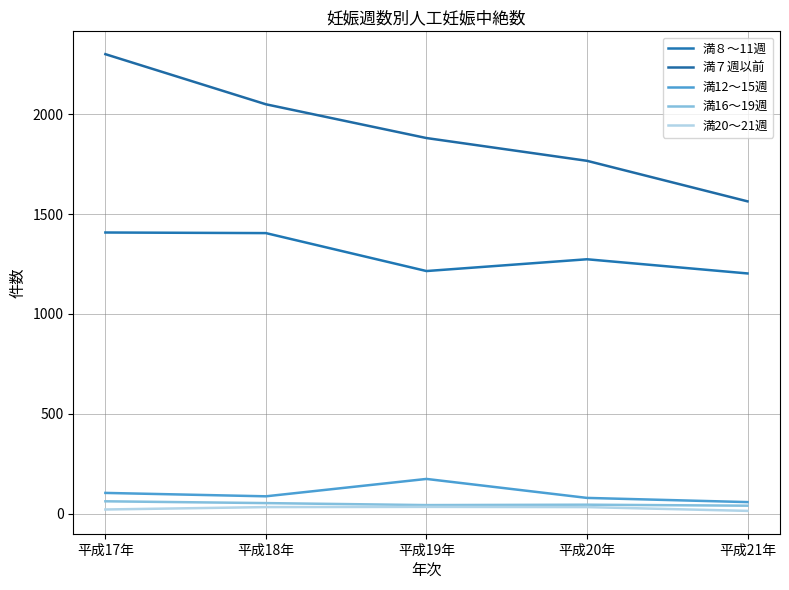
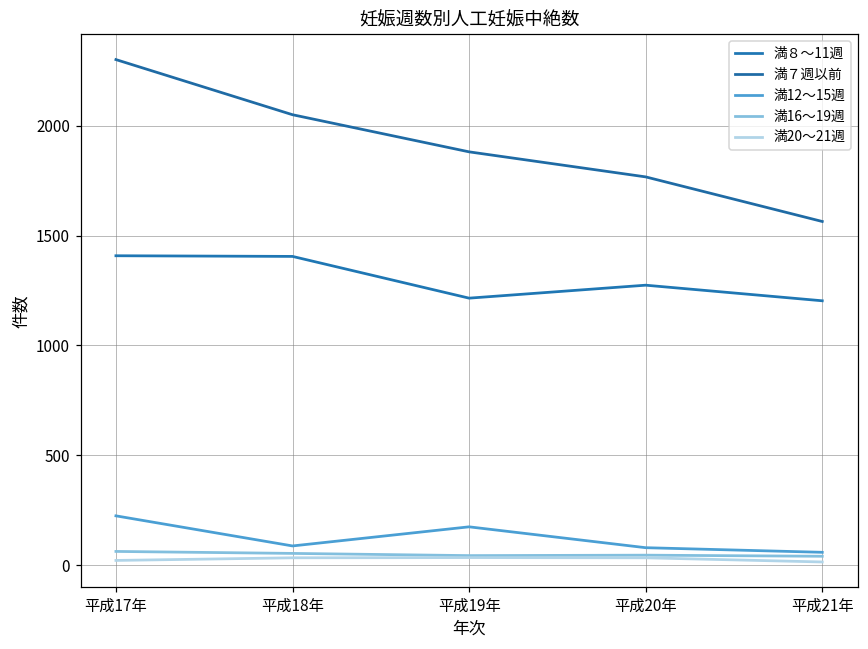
  {
    "満12～15週": {
-     "平成17年": 100,
+     "平成17年": 220,
      "平成18年": 90,
      "平成19年": 170,
      "平成20年": 80,
      "平成21年": 60
    }
  }
